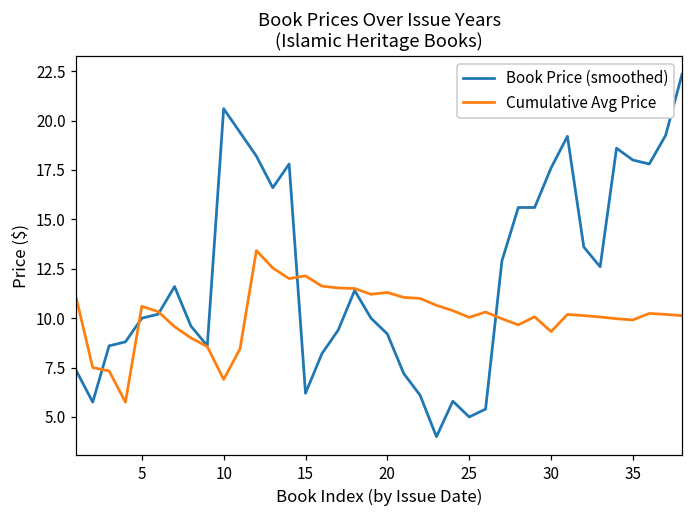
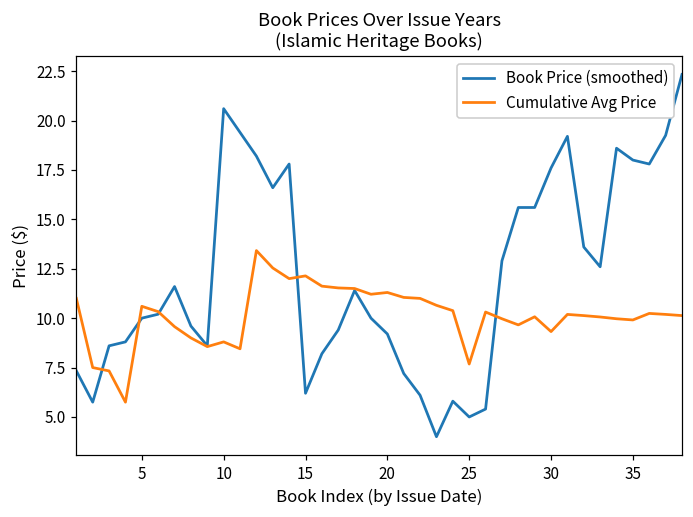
  {
    "Book Price (smoothed)": {
      "5": 10.0,
      "10": 20.6,
      "15": 6.2,
      "20": 9.2,
      "25": 5.0,
      "30": 17.6,
      "35": 18.0
    },
    "Cumulative Avg Price": {
      "5": 10.6,
-     "10": 6.9,
+     "10": 8.8,
      "15": 12.1,
      "20": 11.3,
-     "25": 10.0,
+     "25": 7.7,
      "30": 9.3,
      "35": 9.9
    }
  }
